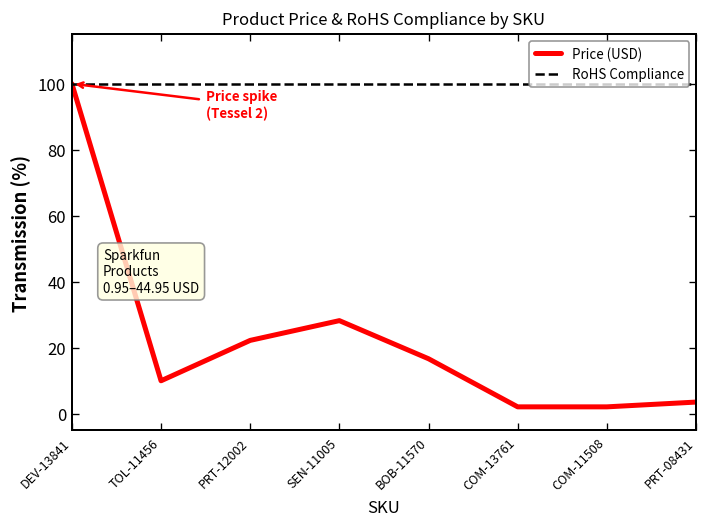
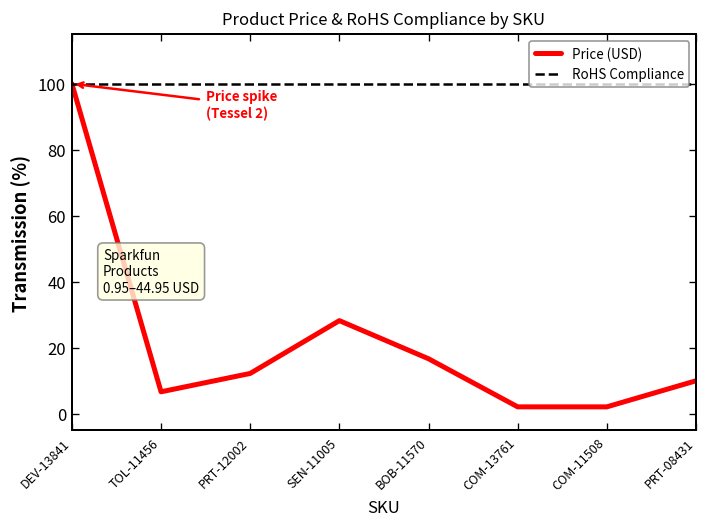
  {
    "Price (USD)": {
-     "TOL-11456": 10,
-     "PRT-12002": 22,
+     "TOL-11456": 7,
+     "PRT-12002": 12,
      "SEN-11005": 28,
      "BOB-11570": 17,
      "COM-13761": 2,
      "COM-11508": 2,
-     "PRT-08431": 4
+     "PRT-08431": 10
    },
    "RoHS Compliance": {
      "SEN-11005": 100,
      "BOB-11570": 100,
      "COM-13761": 100,
      "COM-11508": 100,
      "PRT-08431": 100
    }
  }
